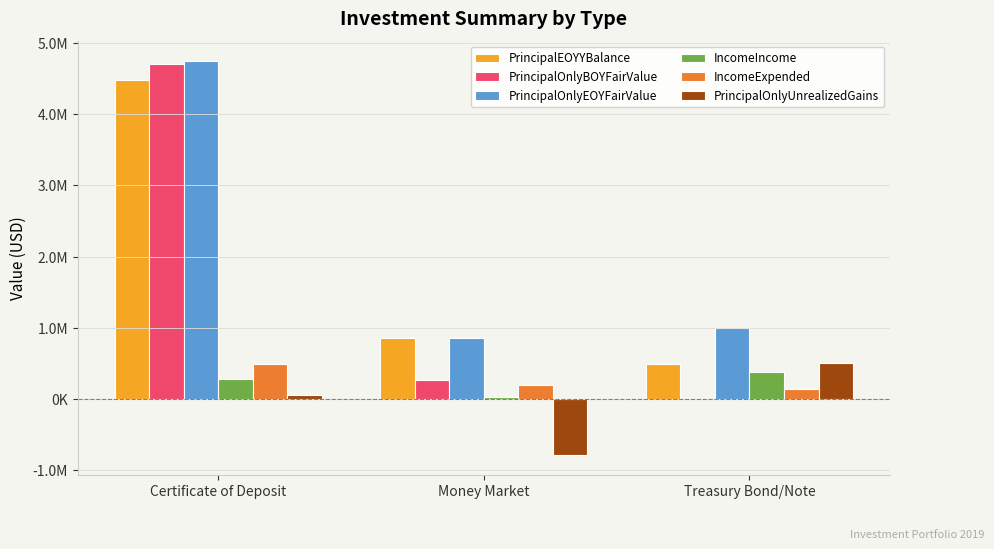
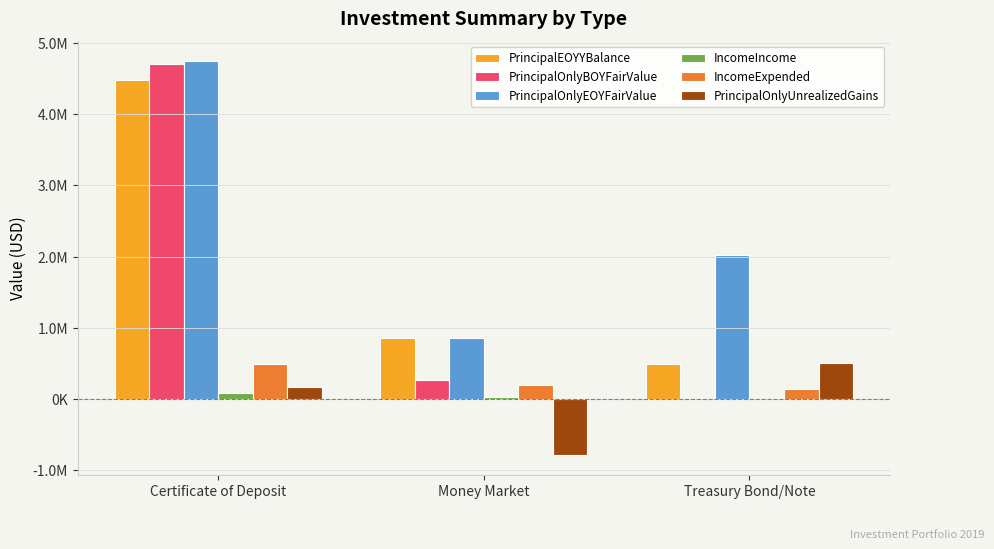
  {
    "PrincipalOnlyBOYFairValue": {
      "Certificate of Deposit": 4700000,
      "Money Market": 300000,
      "Treasury Bond/Note": 0
    },
    "PrincipalOnlyEOYFairValue": {
      "Certificate of Deposit": 4700000,
      "Money Market": 900000,
-     "Treasury Bond/Note": 1000000
+     "Treasury Bond/Note": 2000000
    },
    "IncomeIncome": {
-     "Certificate of Deposit": 300000,
-     "Treasury Bond/Note": 400000
+     "Certificate of Deposit": 100000,
+     "Treasury Bond/Note": 0
    },
    "PrincipalOnlyUnrealizedGains": {
-     "Certificate of Deposit": 100000,
+     "Certificate of Deposit": 200000,
      "Money Market": -800000,
      "Treasury Bond/Note": 500000
    }
  }
